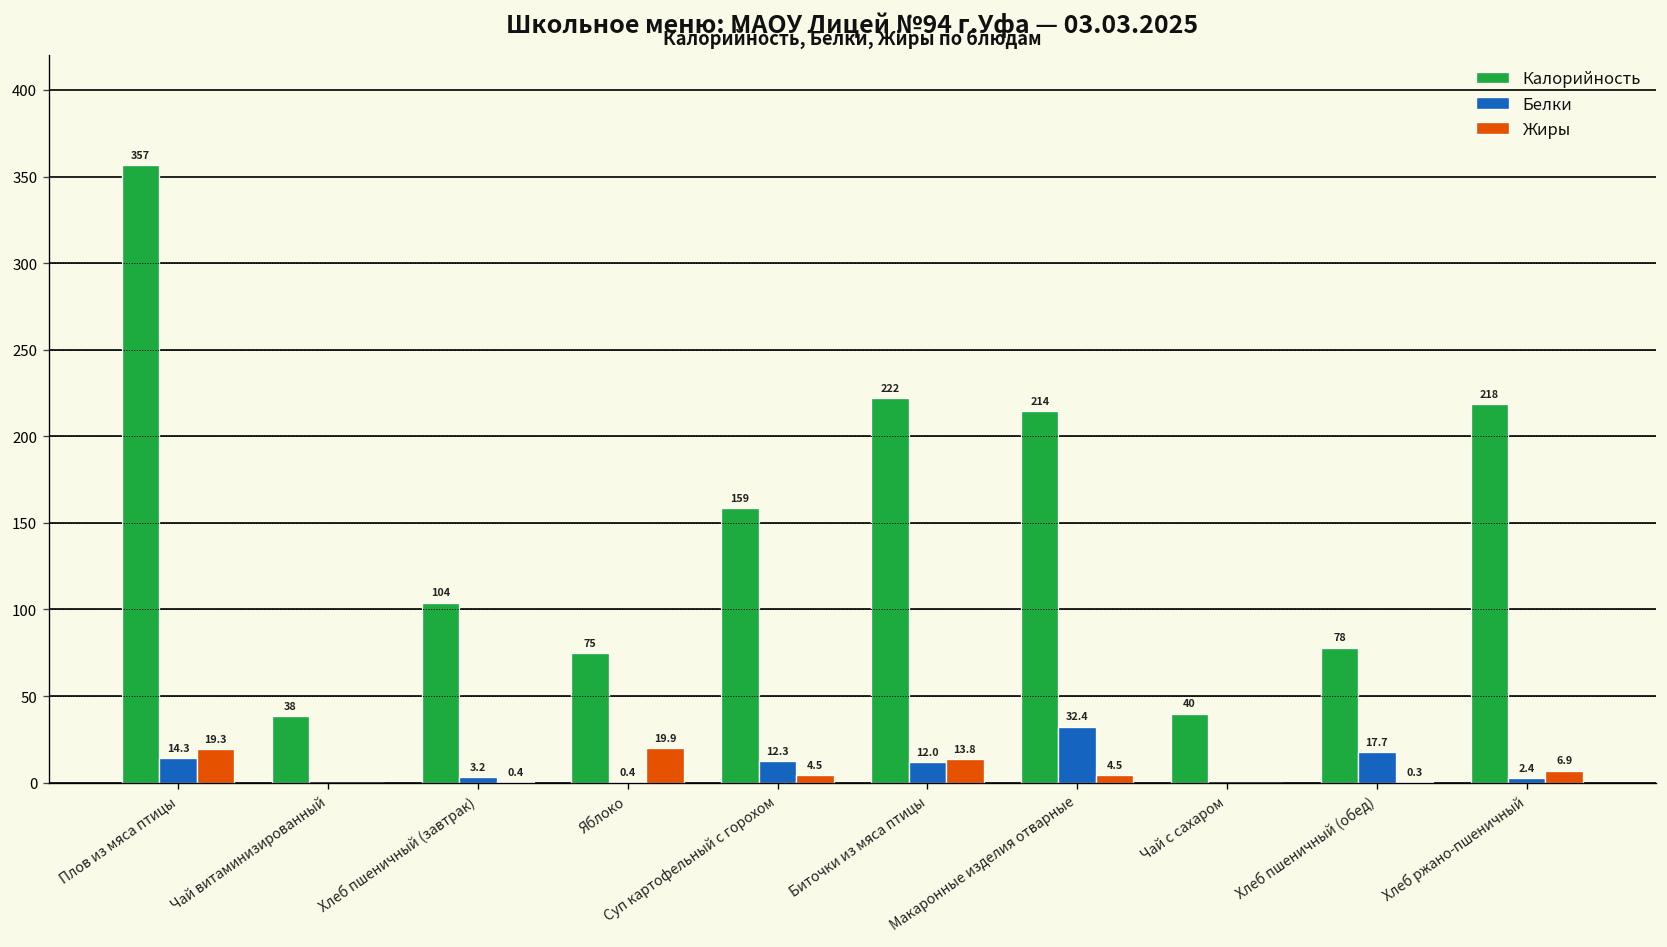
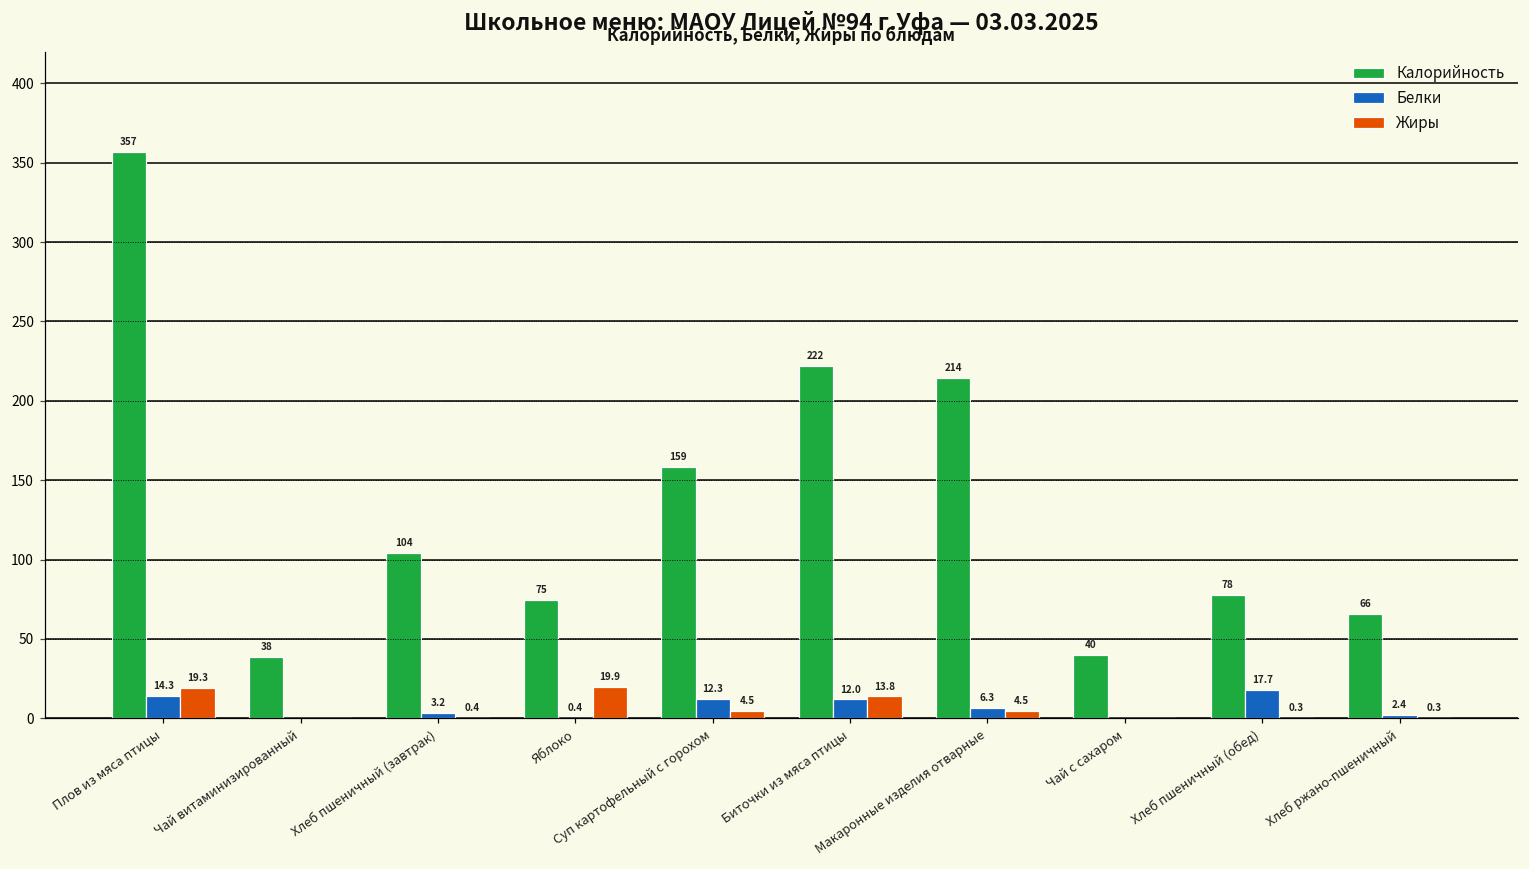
  {
    "Калорийность": {
      "Плов из мяса птицы": 357,
      "Чай витаминизированный": 38,
      "Хлеб пшеничный (завтрак)": 104,
      "Яблоко": 75,
      "Суп картофельный с горохом": 159,
      "Биточки из мяса птицы": 222,
      "Макаронные изделия отварные": 214,
      "Чай с сахаром": 40,
      "Хлеб пшеничный (обед)": 78,
-     "Хлеб ржано-пшеничный": 218
+     "Хлеб ржано-пшеничный": 66
    },
    "Белки": {
      "Плов из мяса птицы": 14.3,
      "Хлеб пшеничный (завтрак)": 3.2,
      "Яблоко": 0.4,
      "Суп картофельный с горохом": 12.3,
      "Биточки из мяса птицы": 12.0,
-     "Макаронные изделия отварные": 32.4,
+     "Макаронные изделия отварные": 6.3,
      "Хлеб пшеничный (обед)": 17.7,
      "Хлеб ржано-пшеничный": 2.4
    },
    "Жиры": {
      "Плов из мяса птицы": 19.3,
      "Хлеб пшеничный (завтрак)": 0.4,
      "Яблоко": 19.9,
      "Суп картофельный с горохом": 4.5,
      "Биточки из мяса птицы": 13.8,
      "Макаронные изделия отварные": 4.5,
      "Хлеб пшеничный (обед)": 0.3,
-     "Хлеб ржано-пшеничный": 6.9
+     "Хлеб ржано-пшеничный": 0.3
    }
  }
